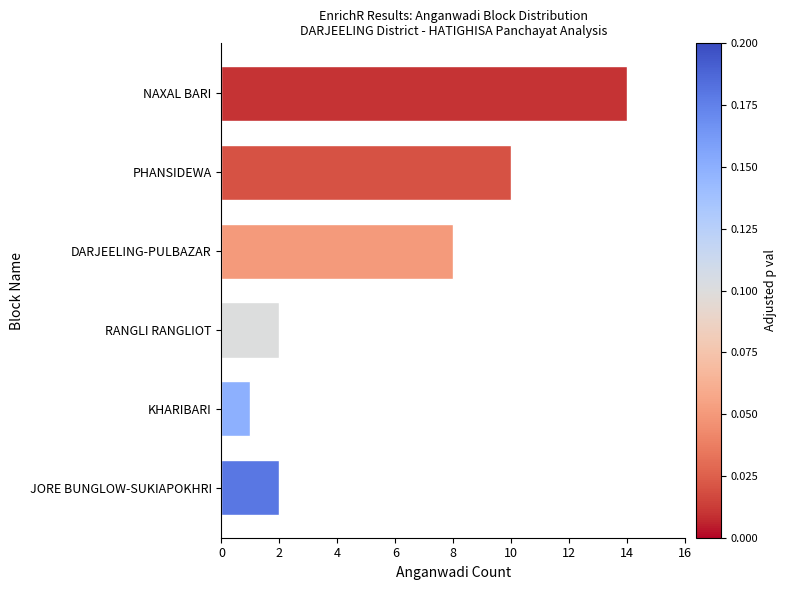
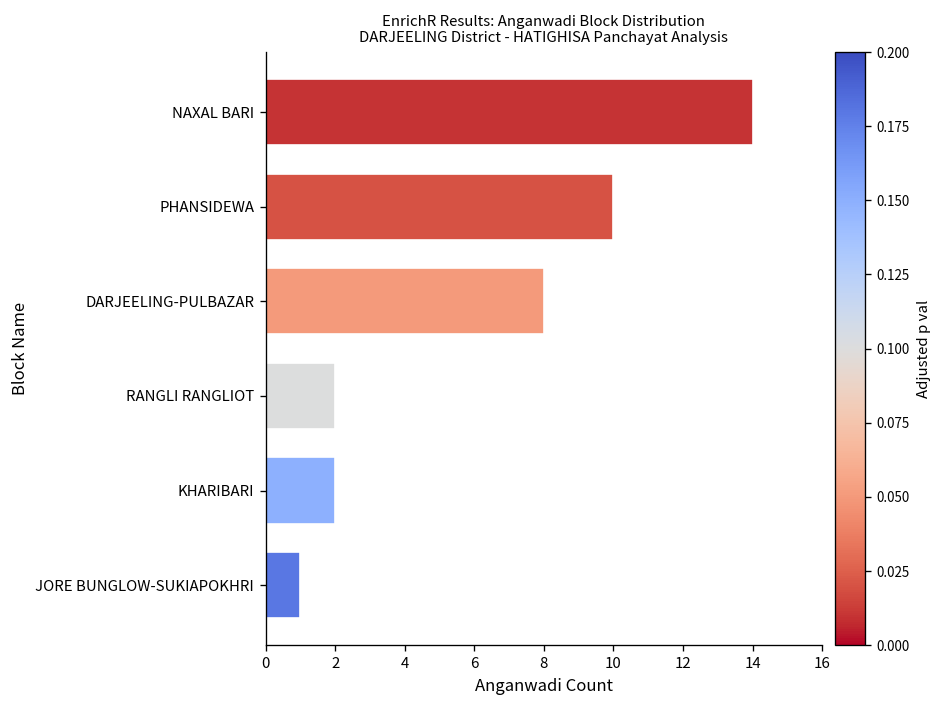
  {
    "NAXAL BARI": 14,
    "PHANSIDEWA": 10,
    "DARJEELING-PULBAZAR": 8,
    "RANGLI RANGLIOT": 2,
-   "KHARIBARI": 1,
-   "JORE BUNGLOW-SUKIAPOKHRI": 2
+   "KHARIBARI": 2,
+   "JORE BUNGLOW-SUKIAPOKHRI": 1
  }
